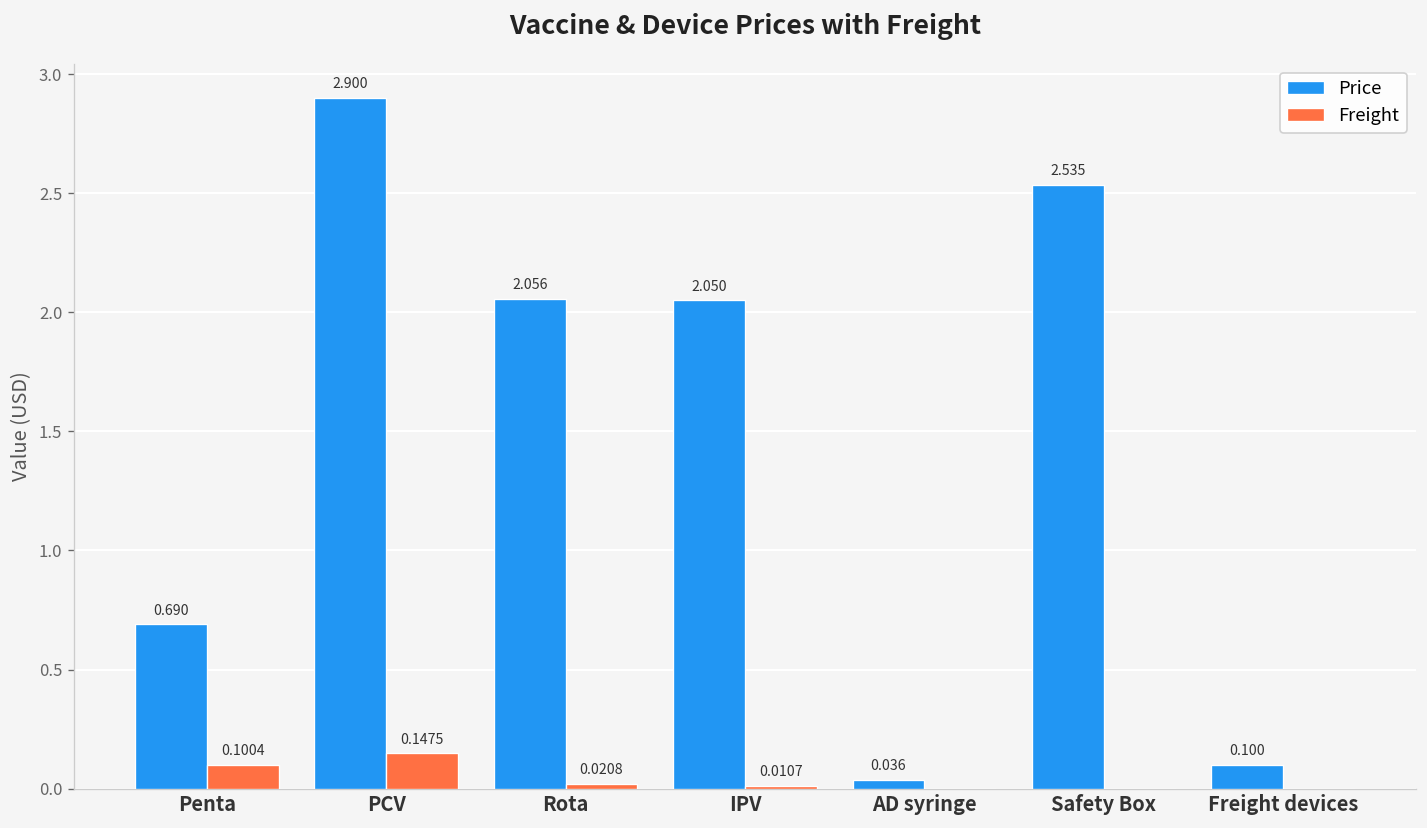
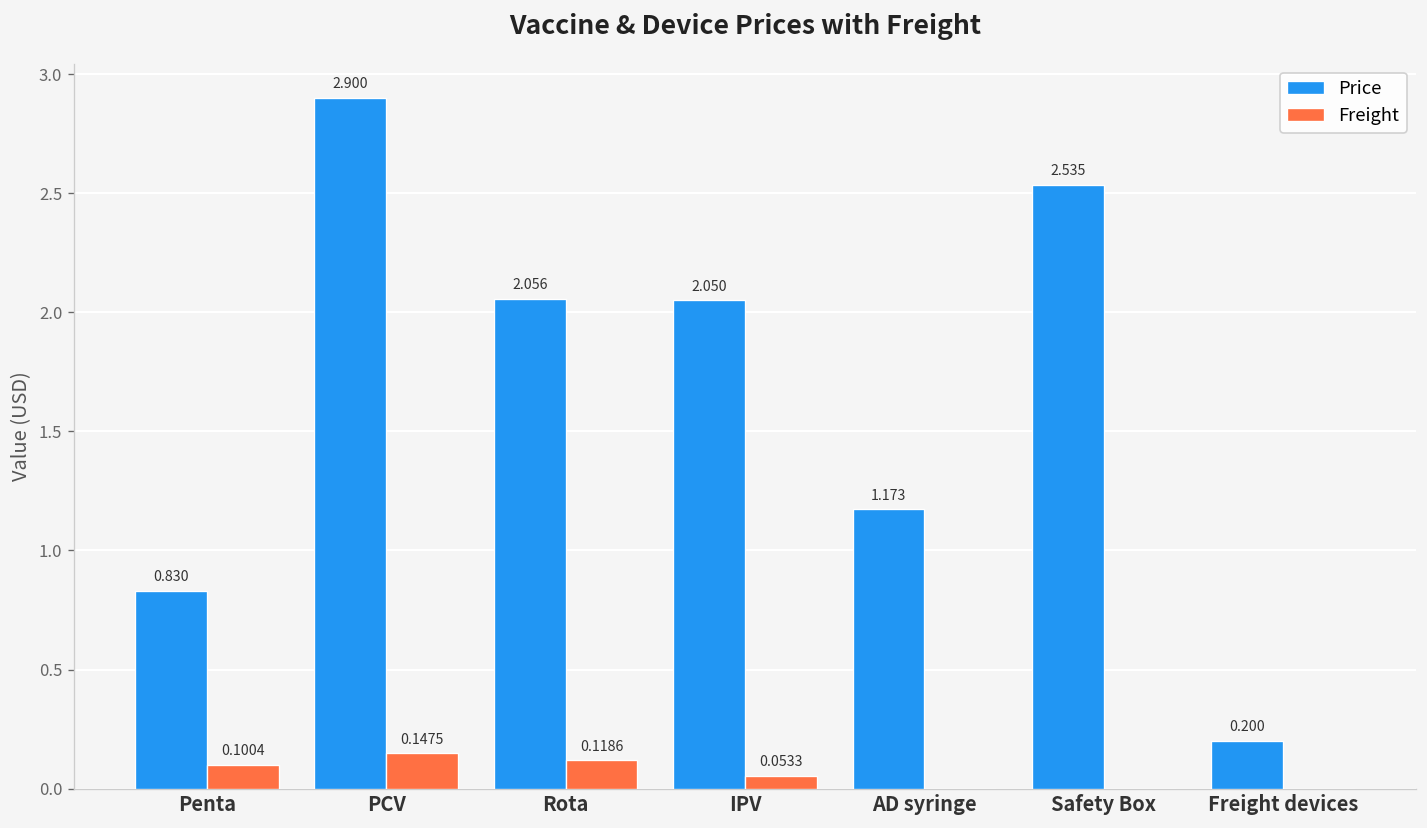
  {
    "Price": {
-     "Penta": 0.690,
+     "Penta": 0.830,
      "PCV": 2.900,
      "Rota": 2.056,
      "IPV": 2.050,
-     "AD syringe": 0.036,
+     "AD syringe": 1.173,
      "Safety Box": 2.535,
-     "Freight devices": 0.100
+     "Freight devices": 0.200
    },
    "Freight": {
      "Penta": 0.1004,
      "PCV": 0.1475,
-     "Rota": 0.0208,
-     "IPV": 0.0107
+     "Rota": 0.1186,
+     "IPV": 0.0533
    }
  }
